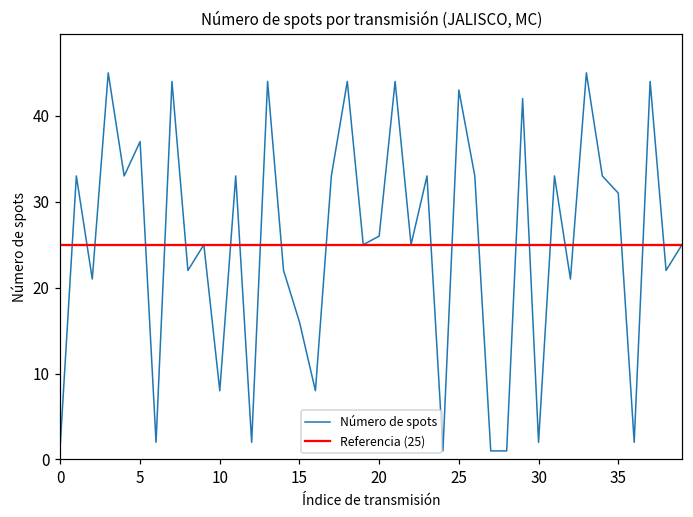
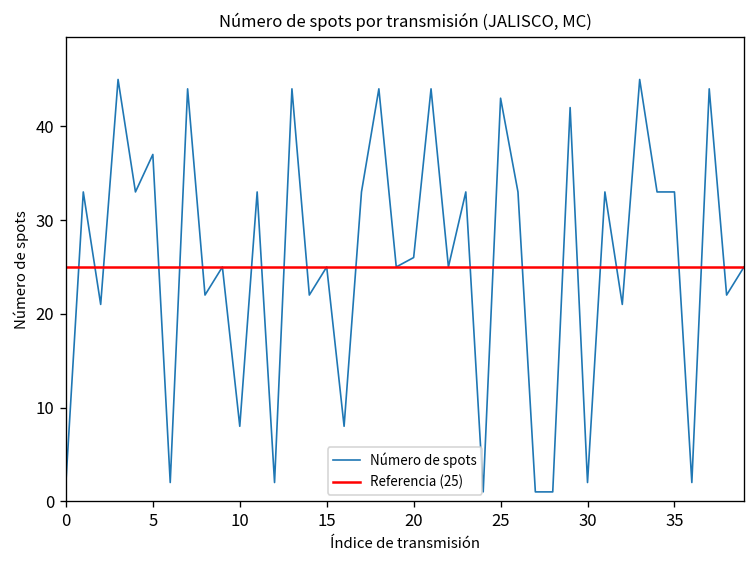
  {
    "0": 2,
    "5": 37,
    "10": 8,
-   "15": 16,
+   "15": 25,
    "20": 26,
    "25": 43,
    "30": 2,
-   "35": 31
+   "35": 33
  }
